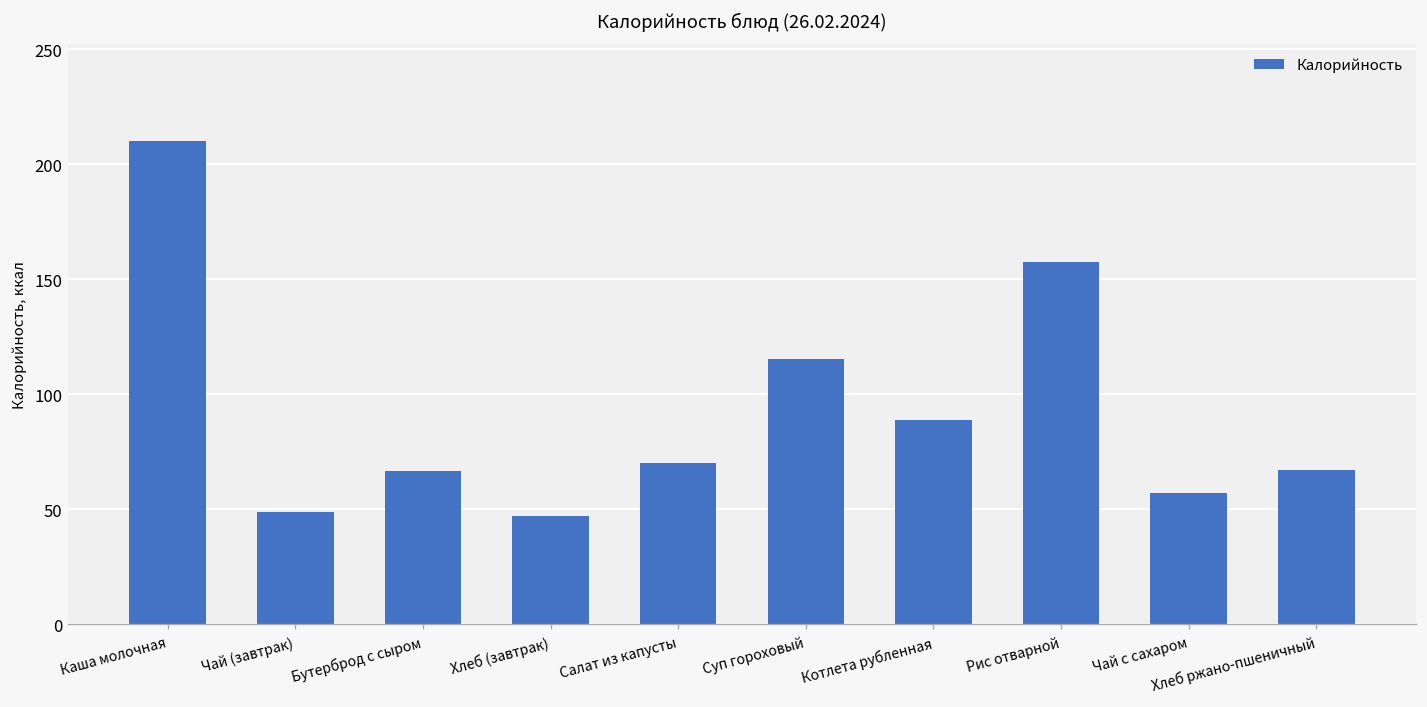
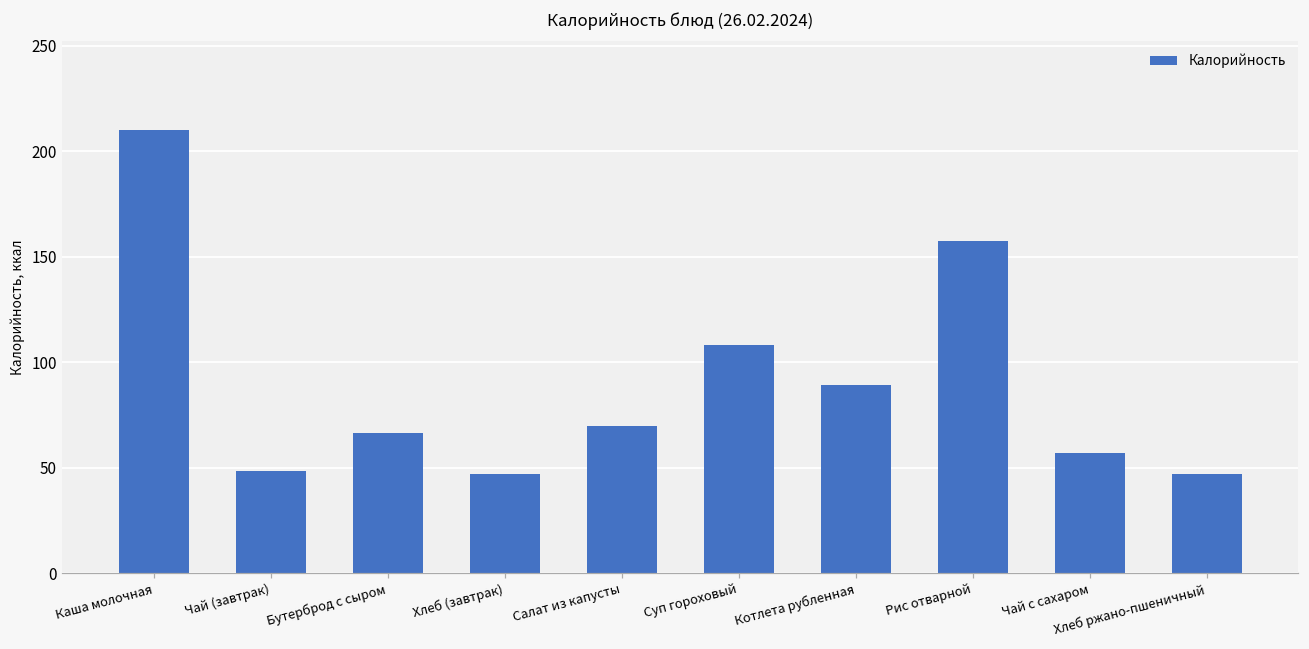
  {
    "Каша молочная": 210,
    "Чай (завтрак)": 49,
    "Бутерброд с сыром": 67,
    "Хлеб (завтрак)": 47,
    "Салат из капусты": 70,
-   "Суп гороховый": 115,
+   "Суп гороховый": 108,
    "Котлета рубленная": 89,
    "Рис отварной": 157,
    "Чай с сахаром": 57,
-   "Хлеб ржано-пшеничный": 67
+   "Хлеб ржано-пшеничный": 47
  }
